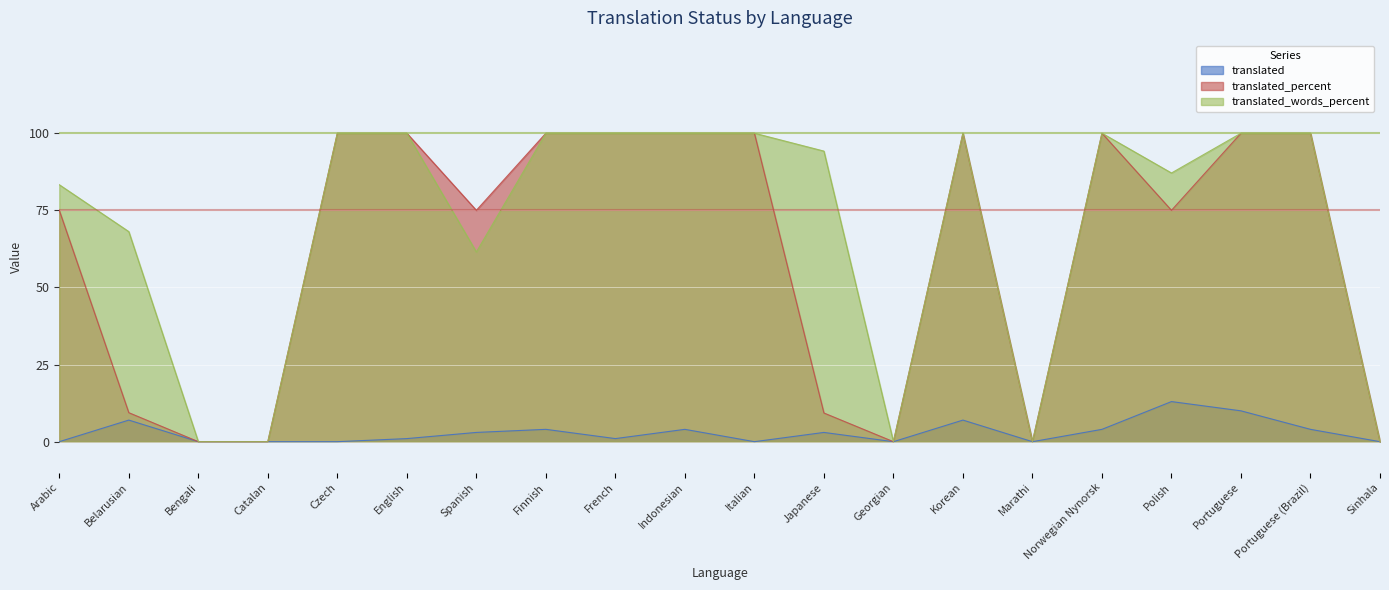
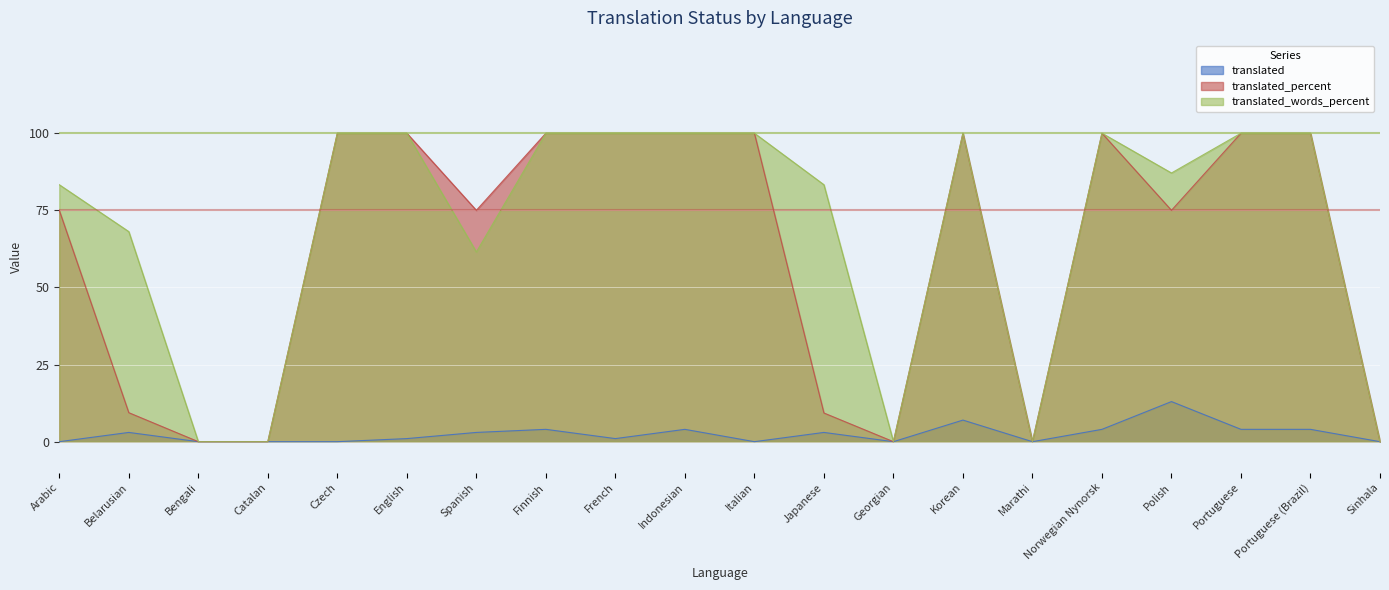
  {
    "translated": {
      "Arabic": 0,
-     "Belarusian": 7,
+     "Belarusian": 3,
      "Czech": 0,
      "English": 1,
      "Spanish": 3,
      "Finnish": 4,
      "French": 1,
      "Indonesian": 4,
      "Italian": 0,
      "Japanese": 3,
      "Korean": 7,
      "Norwegian Nynorsk": 4,
      "Polish": 13,
-     "Portuguese": 10,
+     "Portuguese": 4,
      "Portuguese (Brazil)": 4
    },
    "translated_percent": {
      "Arabic": 75,
      "Belarusian": 9,
      "Spanish": 75,
      "Japanese": 9,
      "Polish": 75
    },
    "translated_words_percent": {
      "Arabic": 83,
      "Belarusian": 68,
      "Spanish": 62,
-     "Japanese": 94,
+     "Japanese": 83,
      "Polish": 87
    }
  }
